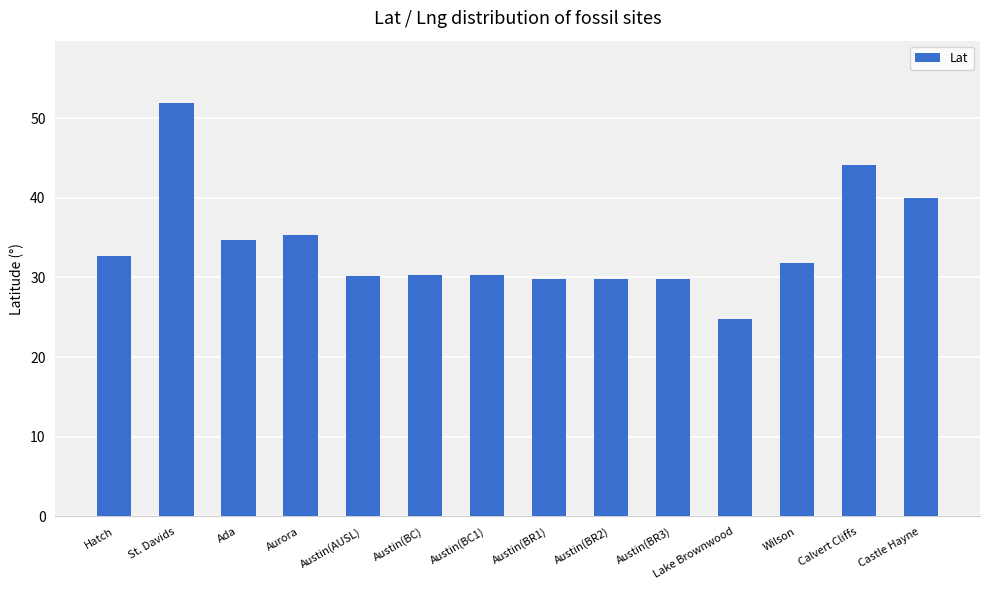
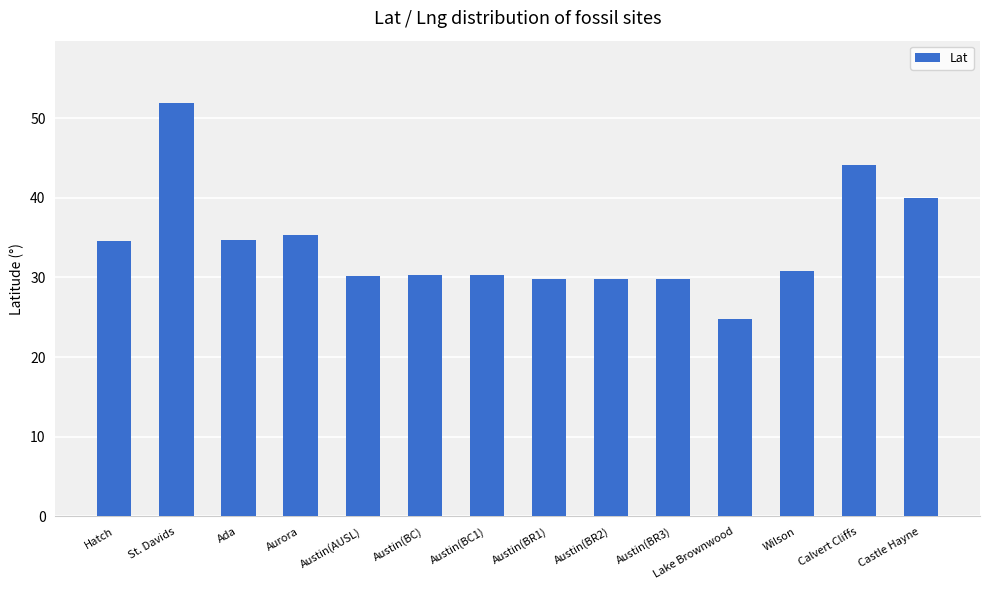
  {
-   "Hatch": 33,
+   "Hatch": 35,
    "St. Davids": 52,
    "Ada": 35,
    "Aurora": 35,
    "Austin(AUSL)": 30,
    "Austin(BC)": 30,
    "Austin(BC1)": 30,
    "Austin(BR1)": 30,
    "Austin(BR2)": 30,
    "Austin(BR3)": 30,
    "Lake Brownwood": 25,
-   "Wilson": 32,
+   "Wilson": 31,
    "Calvert Cliffs": 44,
    "Castle Hayne": 40
  }
